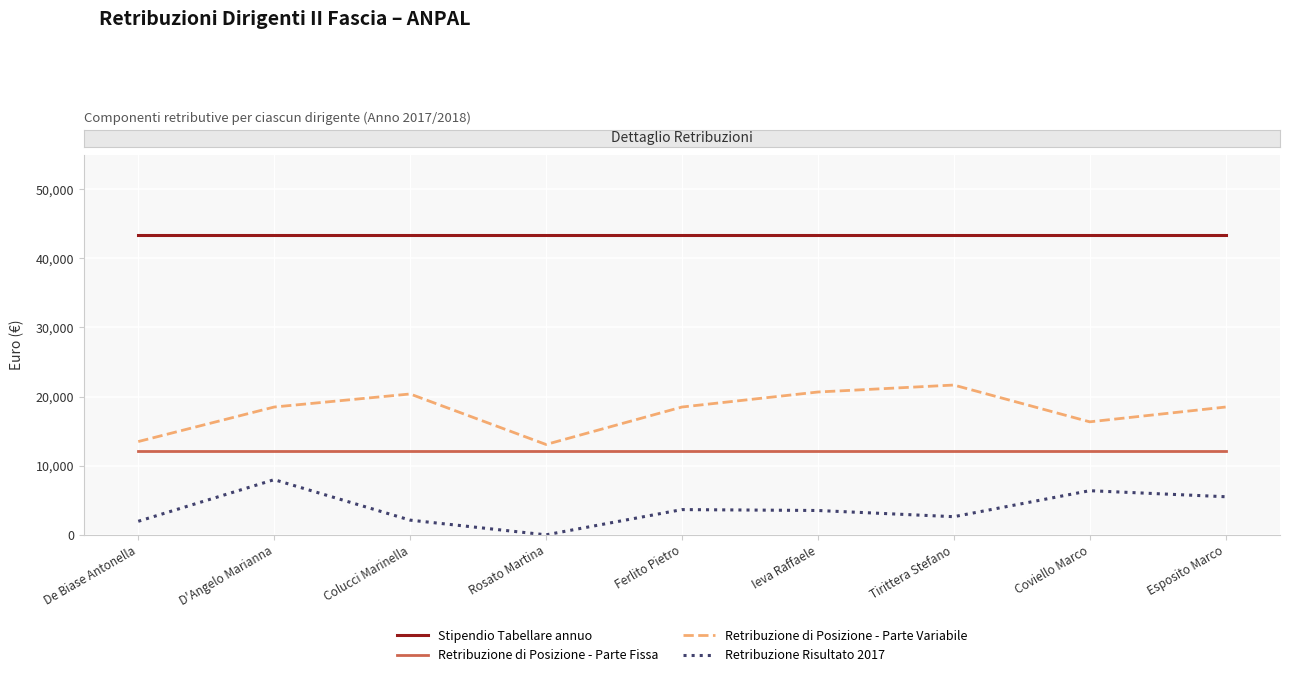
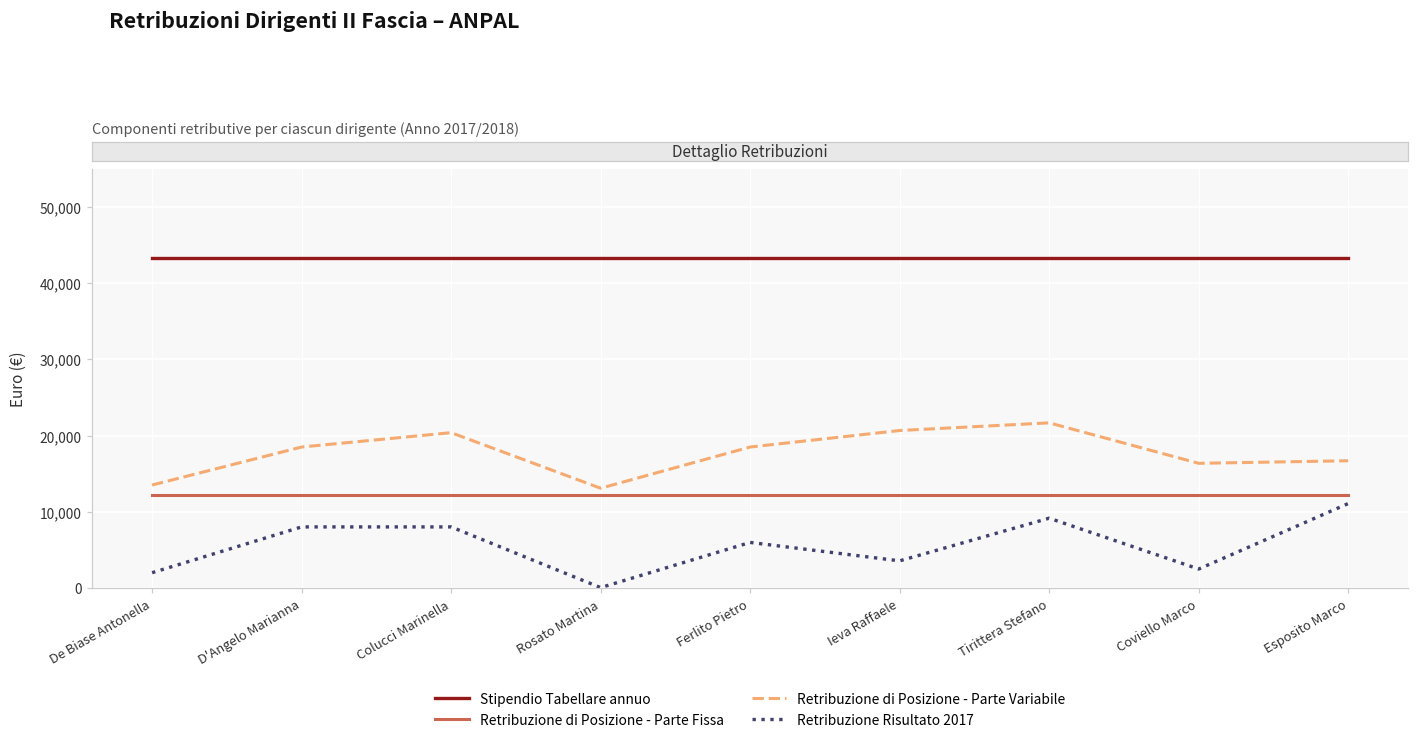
  {
    "Stipendio Tabellare annuo": {
      "De Biase Antonella": "43,000",
      "D'Angelo Marianna": "43,000",
      "Colucci Marinella": "43,000",
      "Rosato Martina": "43,000",
      "Ferlito Pietro": "43,000",
      "Ieva Raffaele": "43,000",
      "Tirittera Stefano": "43,000",
      "Coviello Marco": "43,000",
      "Esposito Marco": "43,000"
    },
    "Retribuzione di Posizione - Parte Fissa": {
      "De Biase Antonella": "12,000",
      "D'Angelo Marianna": "12,000",
      "Colucci Marinella": "12,000",
      "Rosato Martina": "12,000",
      "Ferlito Pietro": "12,000",
      "Ieva Raffaele": "12,000",
      "Tirittera Stefano": "12,000",
      "Coviello Marco": "12,000",
      "Esposito Marco": "12,000"
    },
    "Retribuzione di Posizione - Parte Variabile": {
      "De Biase Antonella": "13,000",
      "D'Angelo Marianna": "18,000",
      "Colucci Marinella": "20,000",
      "Rosato Martina": "13,000",
      "Ferlito Pietro": "18,000",
      "Ieva Raffaele": "21,000",
      "Tirittera Stefano": "22,000",
      "Coviello Marco": "16,000",
-     "Esposito Marco": "18,000"
+     "Esposito Marco": "17,000"
    },
    "Retribuzione Risultato 2017": {
      "De Biase Antonella": "2,000",
      "D'Angelo Marianna": "8,000",
-     "Colucci Marinella": "2,000",
+     "Colucci Marinella": "8,000",
      "Rosato Martina": "0",
-     "Ferlito Pietro": "4,000",
+     "Ferlito Pietro": "6,000",
      "Ieva Raffaele": "4,000",
-     "Tirittera Stefano": "3,000",
-     "Coviello Marco": "6,000",
-     "Esposito Marco": "6,000"
+     "Tirittera Stefano": "9,000",
+     "Coviello Marco": "2,000",
+     "Esposito Marco": "11,000"
    }
  }
